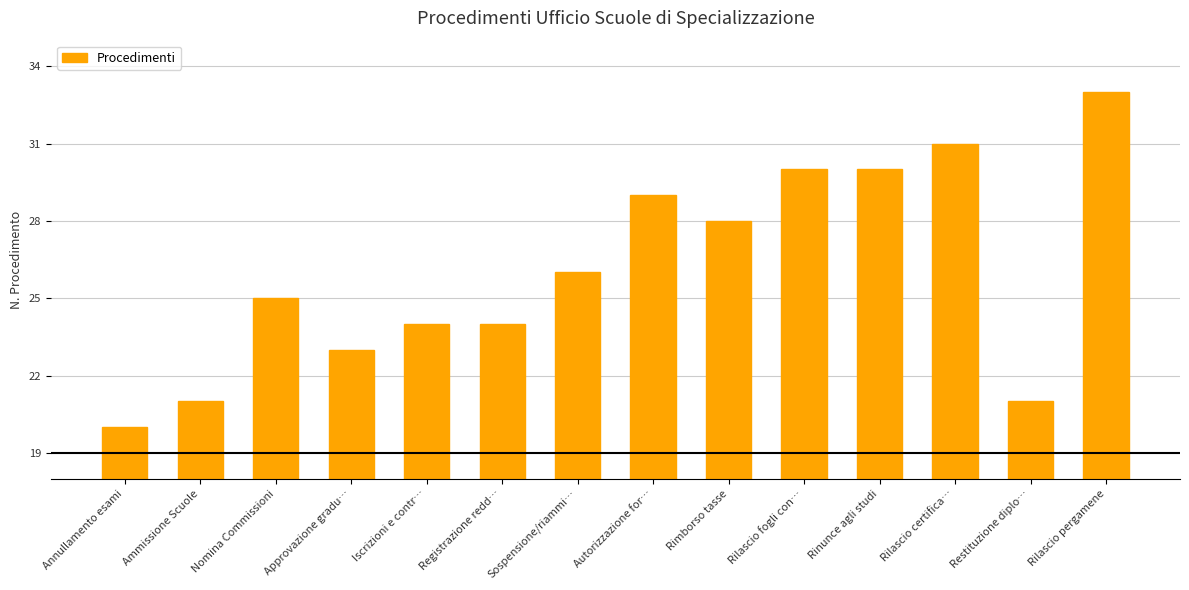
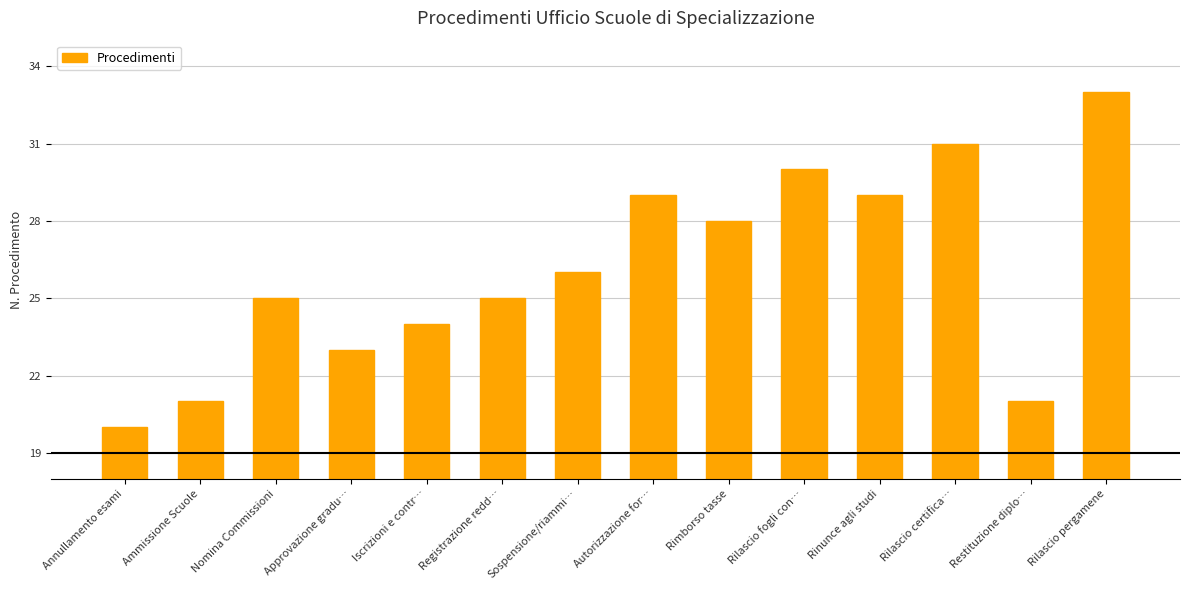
  {
    "Annullamento esami": 20,
    "Ammissione Scuole": 21,
    "Nomina Commissioni": 25,
    "Approvazione gradu…": 23,
    "Iscrizioni e contr…": 24,
-   "Registrazione redd…": 24,
+   "Registrazione redd…": 25,
    "Sospensione/riammi…": 26,
    "Autorizzazione for…": 29,
    "Rimborso tasse": 28,
    "Rilascio fogli con…": 30,
-   "Rinunce agli studi": 30,
+   "Rinunce agli studi": 29,
    "Rilascio certifica…": 31,
    "Restituzione diplo…": 21,
    "Rilascio pergamene": 33
  }
